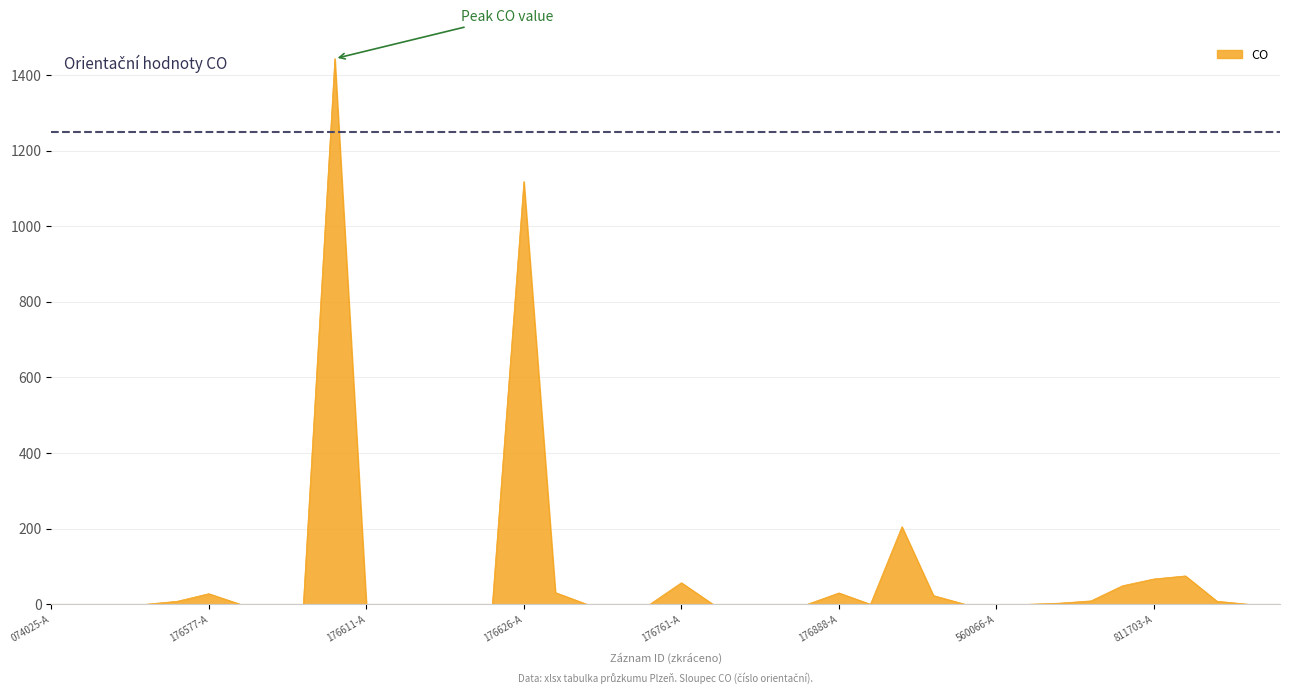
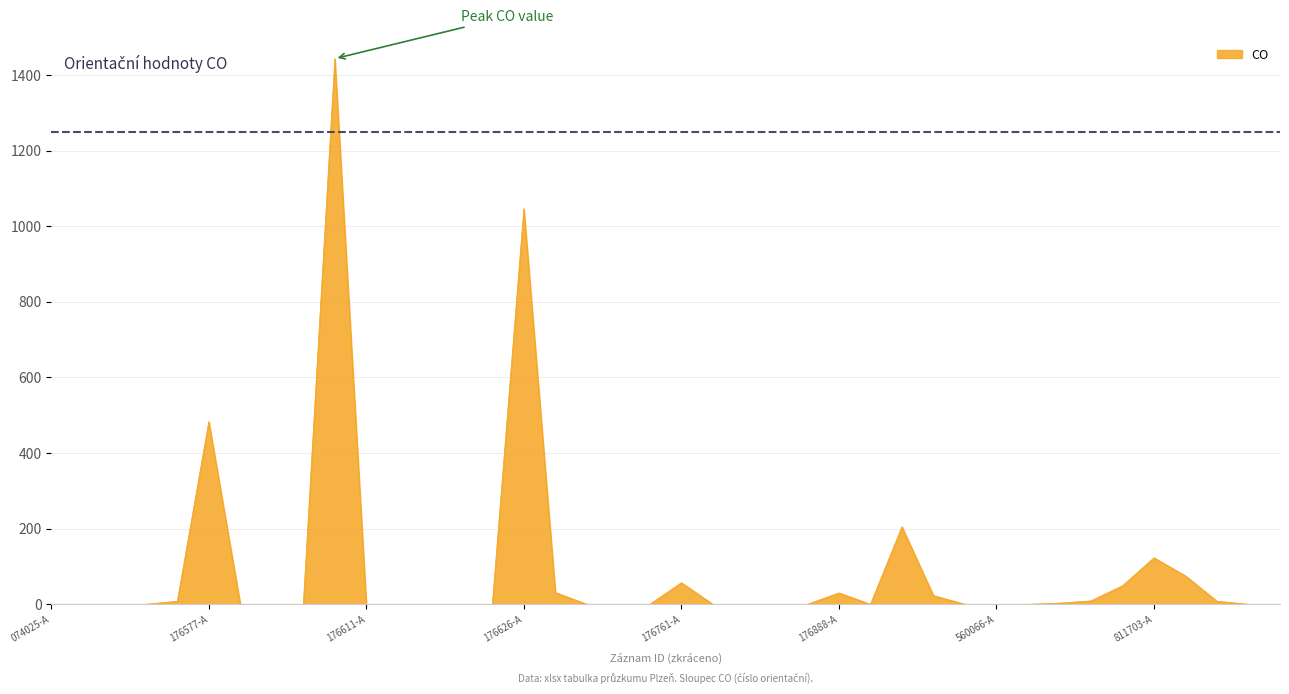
  {
    "074025-A": 0,
-   "176577-A": 30,
+   "176577-A": 480,
    "176611-A": 0,
-   "176626-A": 1120,
+   "176626-A": 1050,
    "176761-A": 60,
    "176888-A": 30,
    "560066-A": 0,
-   "811703-A": 70
+   "811703-A": 120
  }
